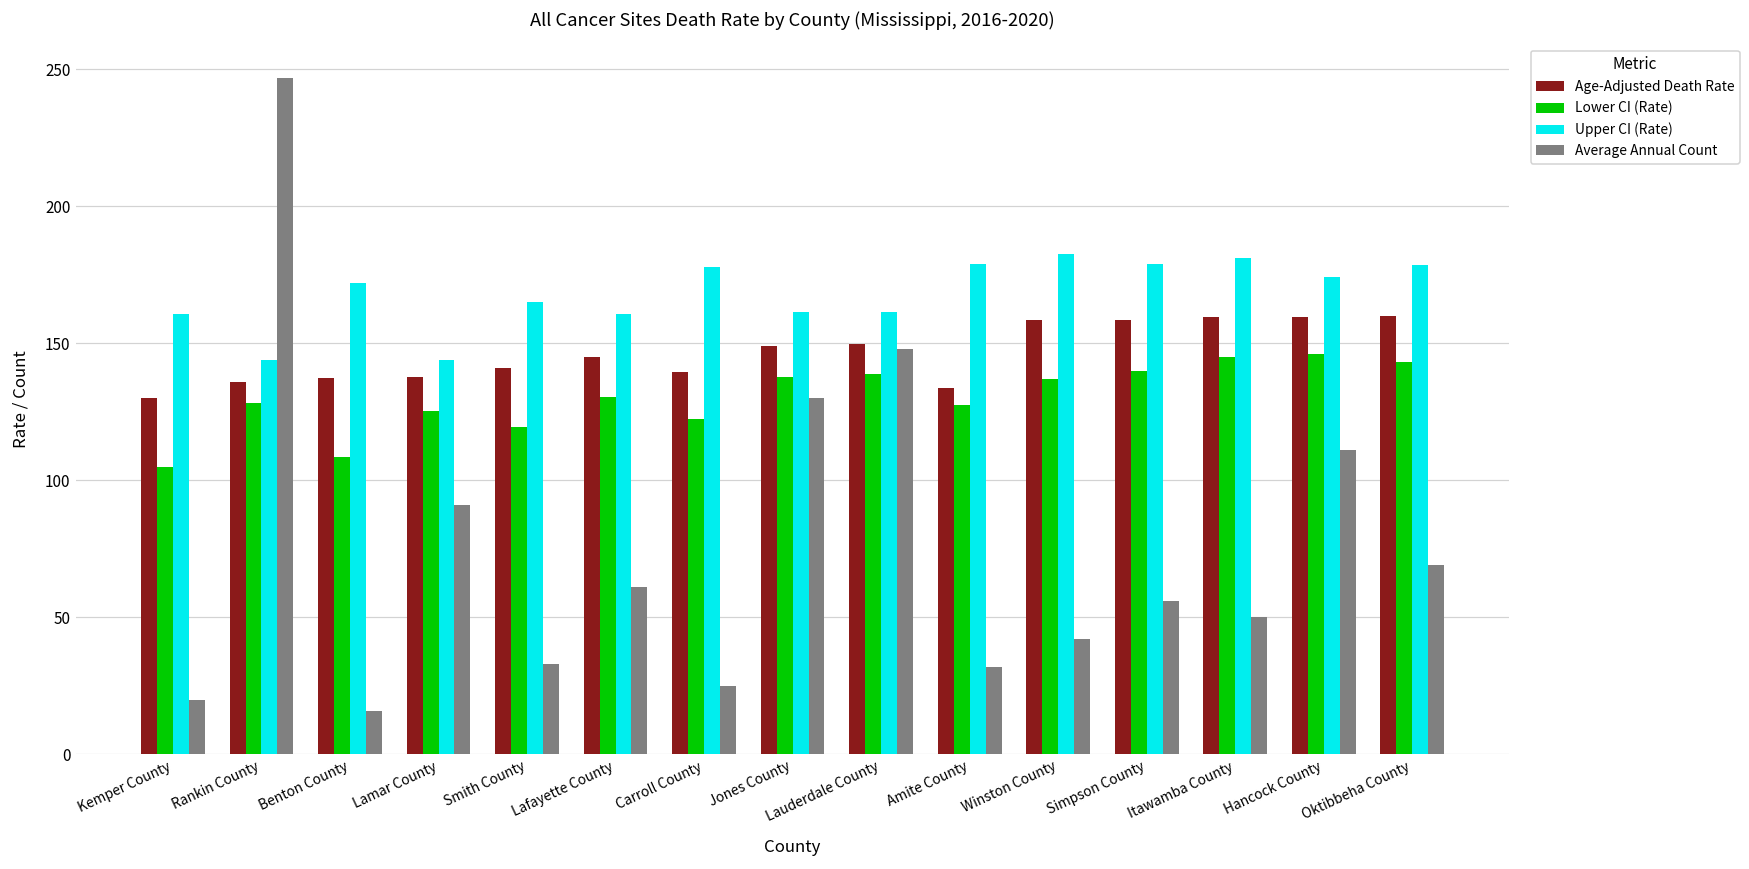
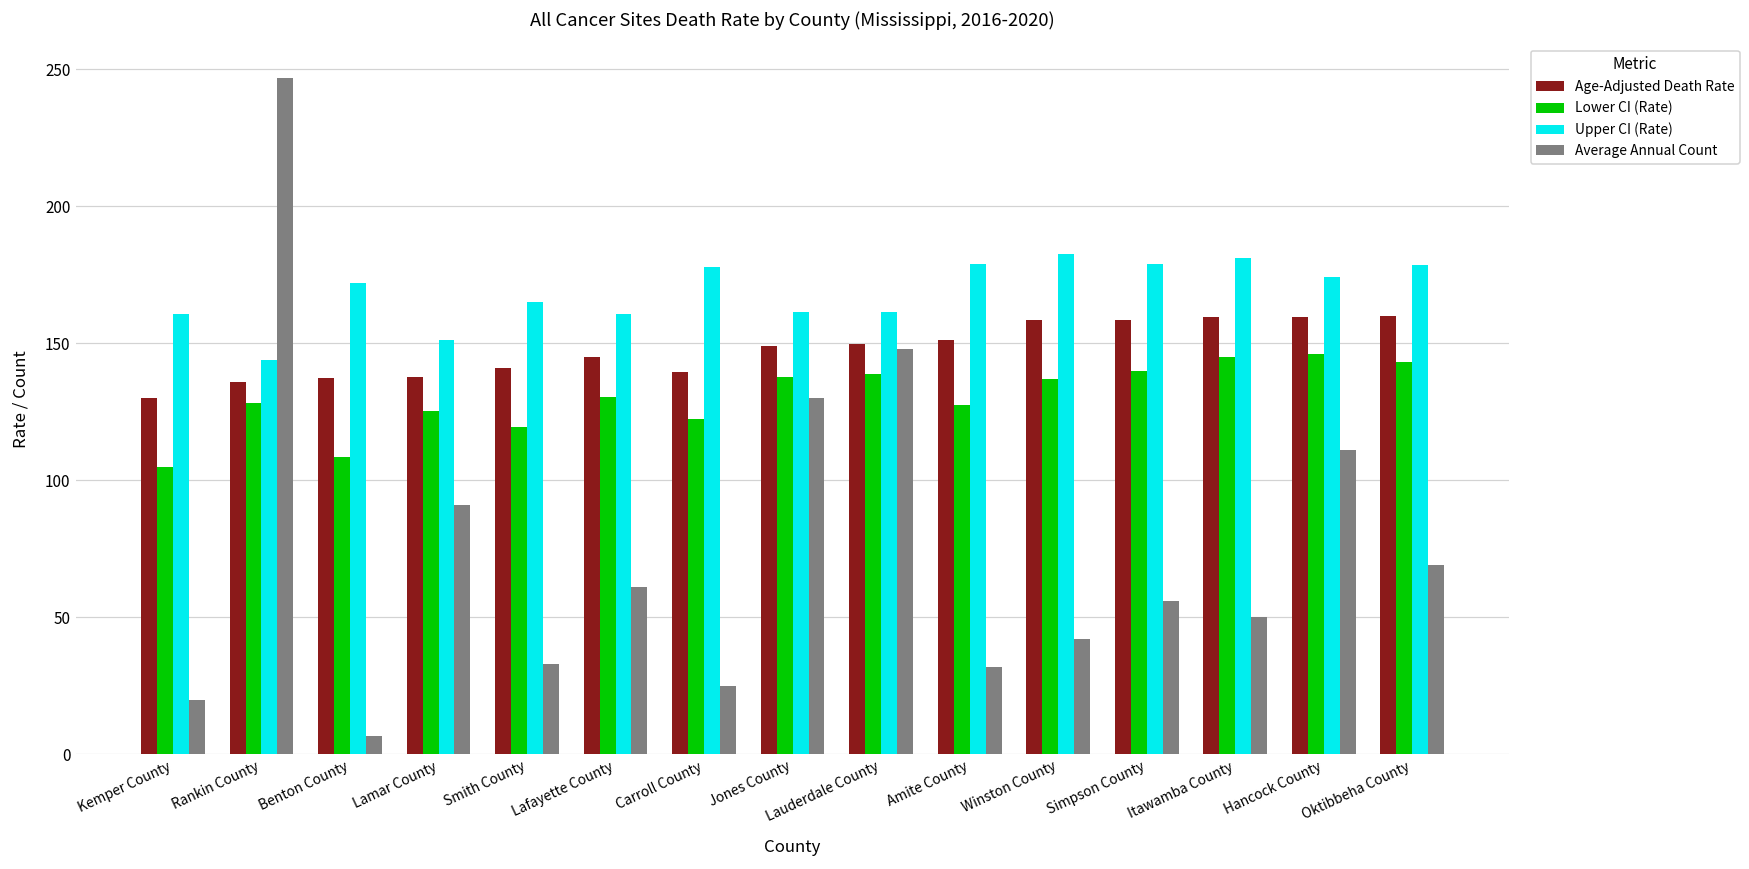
  {
    "Age-Adjusted Death Rate": {
      "Kemper County": 130,
      "Rankin County": 136,
      "Benton County": 137,
      "Lamar County": 138,
      "Smith County": 141,
      "Lafayette County": 145,
      "Carroll County": 140,
      "Jones County": 149,
      "Lauderdale County": 150,
-     "Amite County": 134,
+     "Amite County": 151,
      "Winston County": 158,
      "Simpson County": 159,
      "Itawamba County": 160,
      "Hancock County": 160,
      "Oktibbeha County": 160
    },
    "Lower CI (Rate)": {
      "Kemper County": 105,
      "Rankin County": 128,
      "Benton County": 109,
      "Lamar County": 125,
      "Smith County": 120,
      "Lafayette County": 131,
      "Carroll County": 122,
      "Jones County": 138,
      "Lauderdale County": 139,
      "Amite County": 128,
      "Winston County": 137,
      "Simpson County": 140,
      "Itawamba County": 145,
      "Hancock County": 146,
      "Oktibbeha County": 143
    },
    "Upper CI (Rate)": {
      "Kemper County": 161,
      "Rankin County": 144,
      "Benton County": 172,
-     "Lamar County": 144,
+     "Lamar County": 151,
      "Smith County": 165,
      "Lafayette County": 161,
      "Carroll County": 178,
      "Jones County": 161,
      "Lauderdale County": 161,
      "Amite County": 179,
      "Winston County": 183,
      "Simpson County": 179,
      "Itawamba County": 181,
      "Hancock County": 174,
      "Oktibbeha County": 179
    },
    "Average Annual Count": {
      "Kemper County": 20,
      "Rankin County": 247,
-     "Benton County": 16,
+     "Benton County": 7,
      "Lamar County": 91,
      "Smith County": 33,
      "Lafayette County": 61,
      "Carroll County": 25,
      "Jones County": 130,
      "Lauderdale County": 148,
      "Amite County": 32,
      "Winston County": 42,
      "Simpson County": 56,
      "Itawamba County": 50,
      "Hancock County": 111,
      "Oktibbeha County": 69
    }
  }
